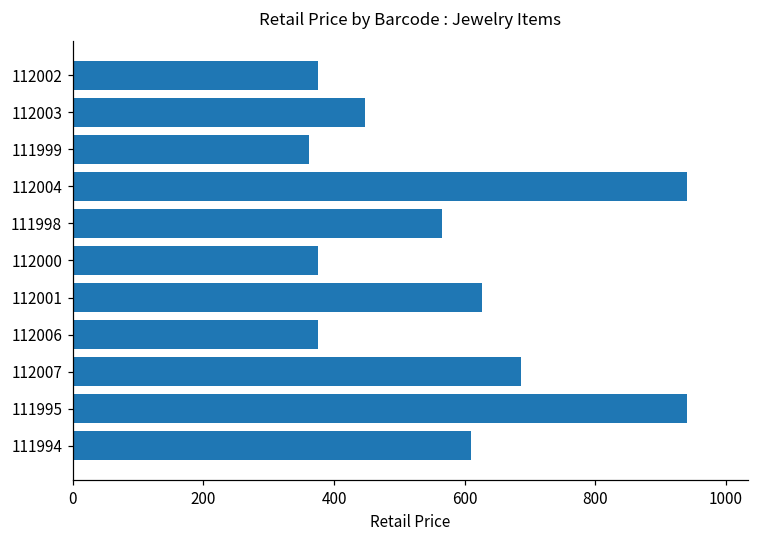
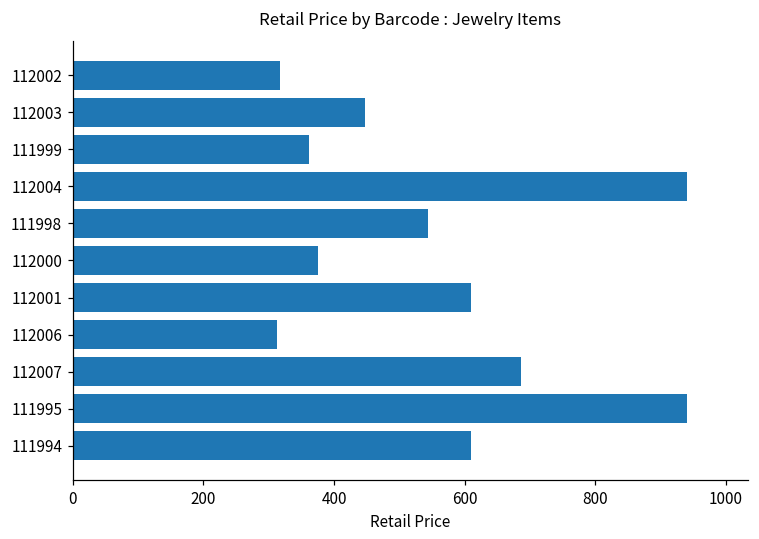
  {
-   "112002": 380,
+   "112002": 320,
    "112003": 450,
    "111999": 360,
    "112004": 940,
-   "111998": 570,
+   "111998": 540,
    "112000": 380,
-   "112001": 630,
-   "112006": 380,
+   "112001": 610,
+   "112006": 310,
    "112007": 690,
    "111995": 940,
    "111994": 610
  }
